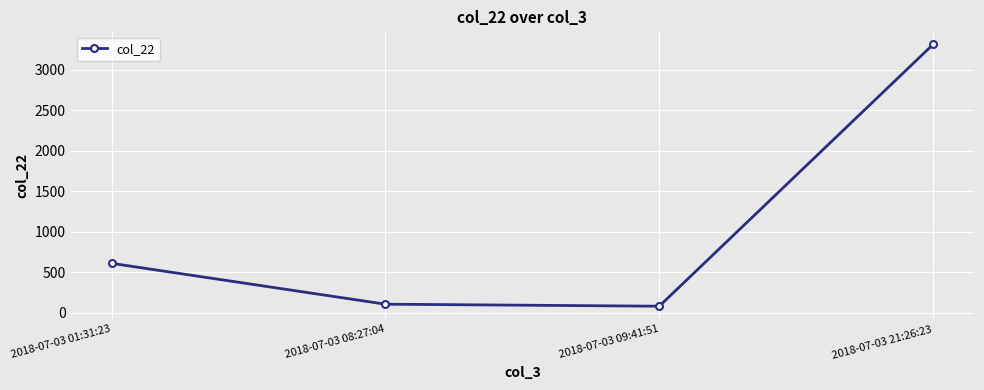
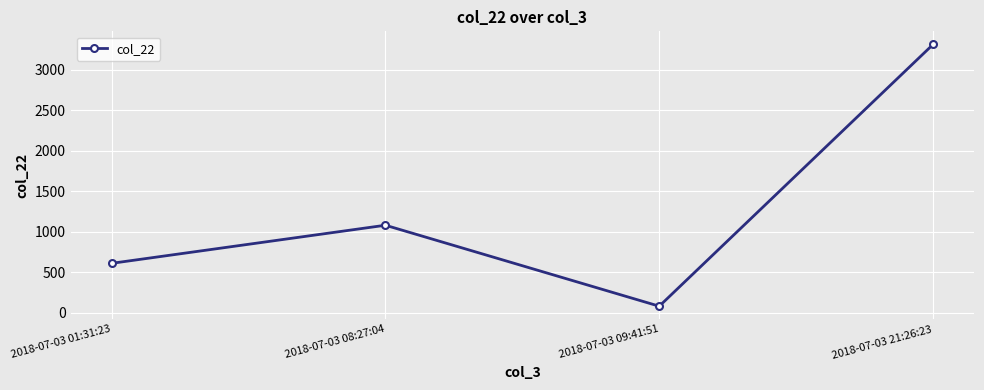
  {
    "2018-07-03 01:31:23": 600,
-   "2018-07-03 08:27:04": 100,
+   "2018-07-03 08:27:04": 1100,
    "2018-07-03 09:41:51": 100,
    "2018-07-03 21:26:23": 3300
  }
